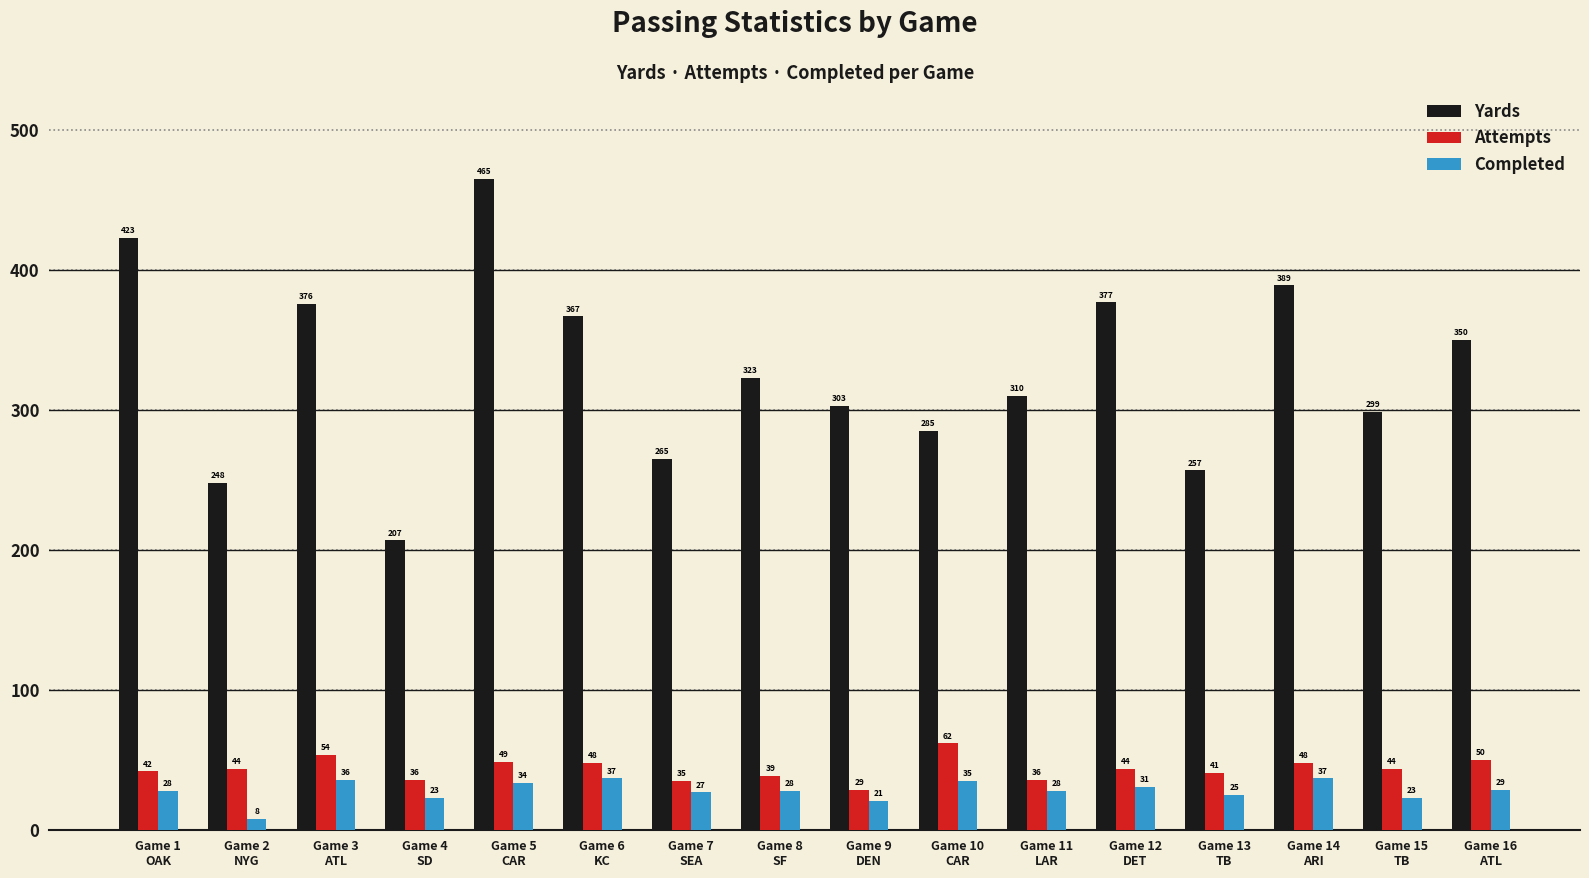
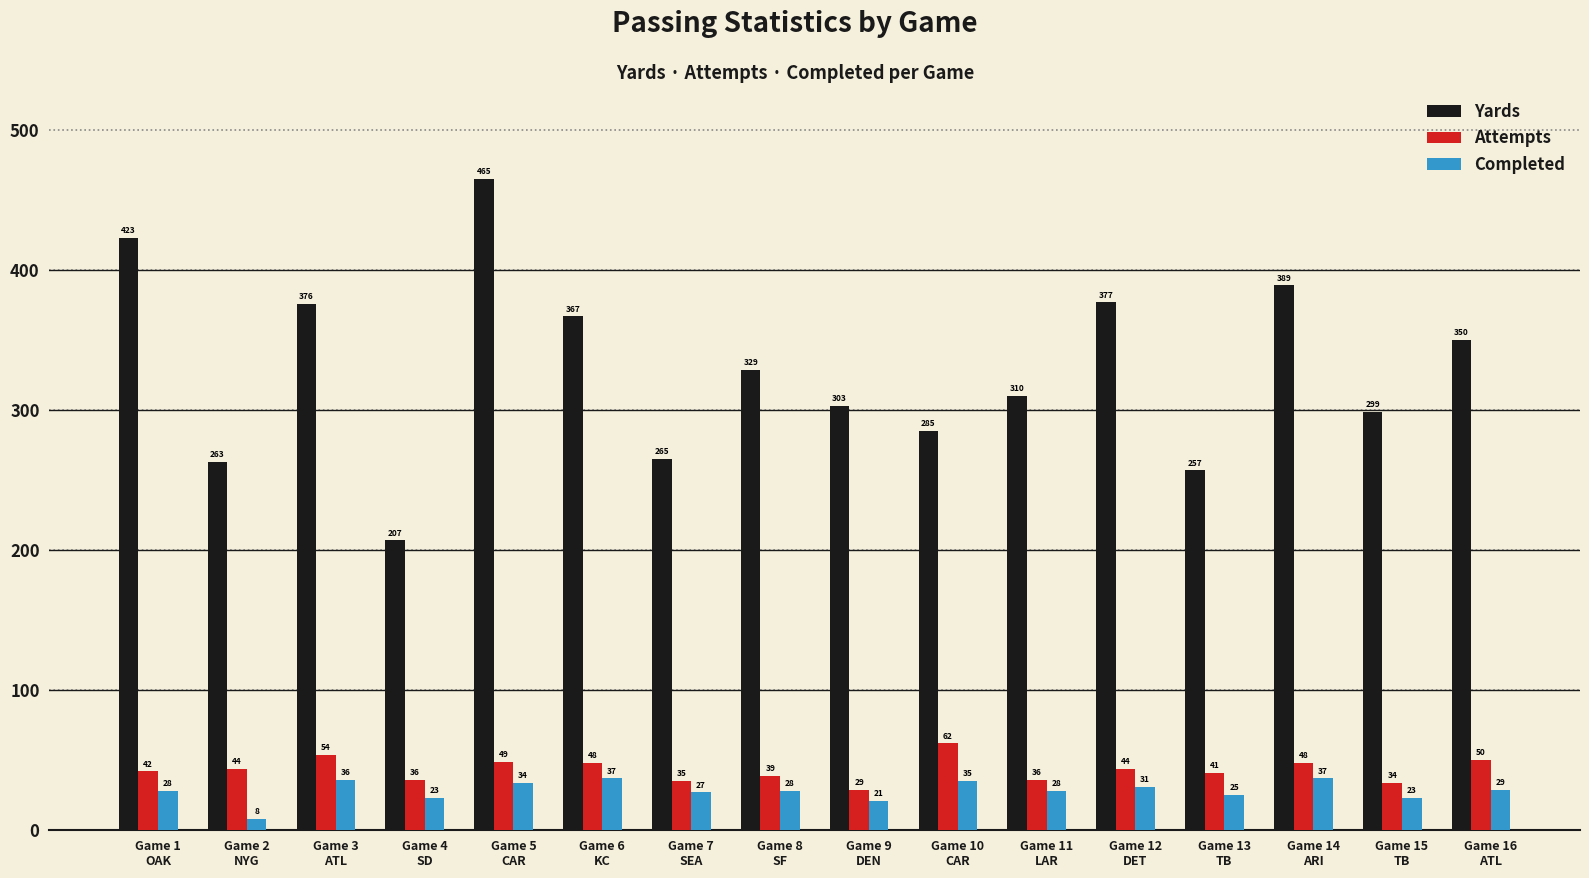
  {
    "Yards": {
      "Game 1 OAK": 423,
-     "Game 2 NYG": 248,
+     "Game 2 NYG": 263,
      "Game 3 ATL": 376,
      "Game 4 SD": 207,
      "Game 5 CAR": 465,
      "Game 6 KC": 367,
      "Game 7 SEA": 265,
-     "Game 8 SF": 323,
+     "Game 8 SF": 329,
      "Game 9 DEN": 303,
      "Game 10 CAR": 285,
      "Game 11 LAR": 310,
      "Game 12 DET": 377,
      "Game 13 TB": 257,
      "Game 14 ARI": 389,
      "Game 15 TB": 299,
      "Game 16 ATL": 350
    },
    "Attempts": {
      "Game 1 OAK": 42,
      "Game 2 NYG": 44,
      "Game 3 ATL": 54,
      "Game 4 SD": 36,
      "Game 5 CAR": 49,
      "Game 6 KC": 48,
      "Game 7 SEA": 35,
      "Game 8 SF": 39,
      "Game 9 DEN": 29,
      "Game 10 CAR": 62,
      "Game 11 LAR": 36,
      "Game 12 DET": 44,
      "Game 13 TB": 41,
      "Game 14 ARI": 48,
-     "Game 15 TB": 44,
+     "Game 15 TB": 34,
      "Game 16 ATL": 50
    },
    "Completed": {
      "Game 1 OAK": 28,
      "Game 2 NYG": 8,
      "Game 3 ATL": 36,
      "Game 4 SD": 23,
      "Game 5 CAR": 34,
      "Game 6 KC": 37,
      "Game 7 SEA": 27,
      "Game 8 SF": 28,
      "Game 9 DEN": 21,
      "Game 10 CAR": 35,
      "Game 11 LAR": 28,
      "Game 12 DET": 31,
      "Game 13 TB": 25,
      "Game 14 ARI": 37,
      "Game 15 TB": 23,
      "Game 16 ATL": 29
    }
  }
